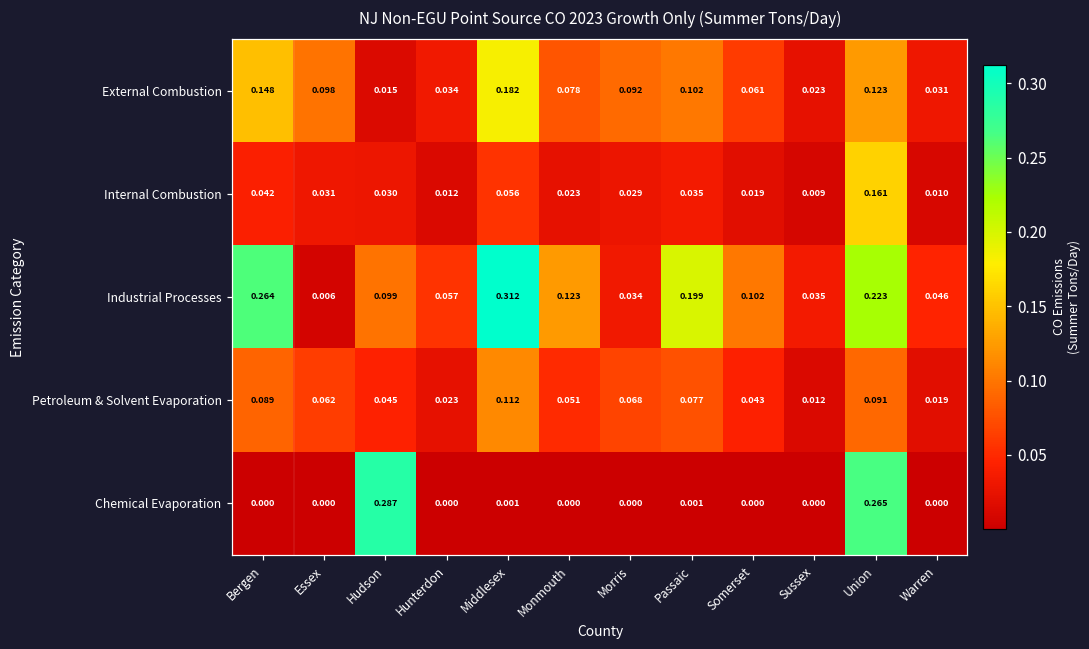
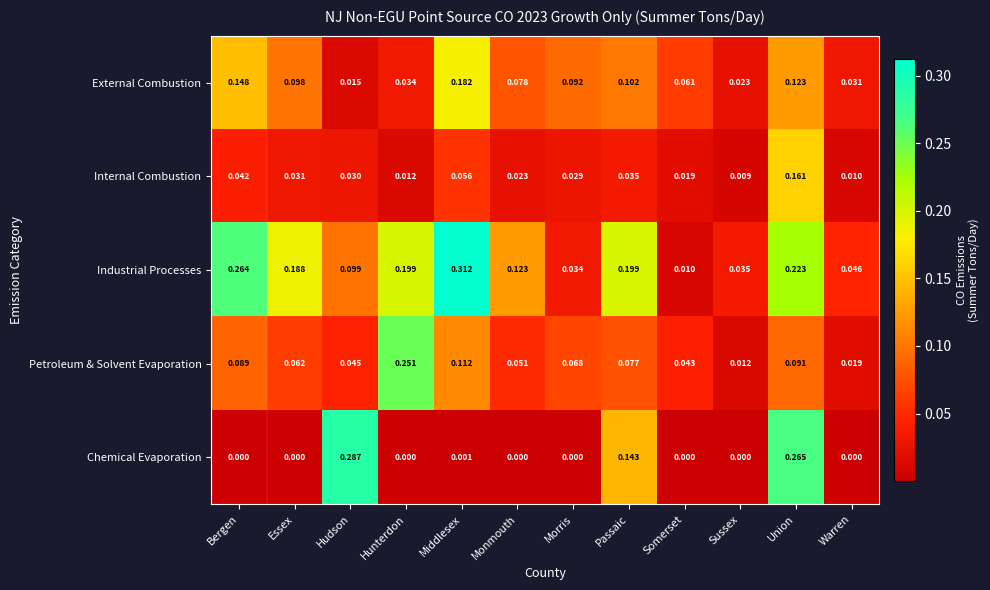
  {
    "External Combustion": {
      "Bergen": 0.148,
      "Essex": 0.098,
      "Hudson": 0.015,
      "Hunterdon": 0.034,
      "Middlesex": 0.182,
      "Monmouth": 0.078,
      "Morris": 0.092,
      "Passaic": 0.102,
      "Somerset": 0.061,
      "Sussex": 0.023,
      "Union": 0.123,
      "Warren": 0.031
    },
    "Internal Combustion": {
      "Bergen": 0.042,
      "Essex": 0.031,
      "Hudson": 0.030,
      "Hunterdon": 0.012,
      "Middlesex": 0.056,
      "Monmouth": 0.023,
      "Morris": 0.029,
      "Passaic": 0.035,
      "Somerset": 0.019,
      "Sussex": 0.009,
      "Union": 0.161,
      "Warren": 0.010
    },
    "Industrial Processes": {
      "Bergen": 0.264,
-     "Essex": 0.006,
+     "Essex": 0.188,
      "Hudson": 0.099,
-     "Hunterdon": 0.057,
+     "Hunterdon": 0.199,
      "Middlesex": 0.312,
      "Monmouth": 0.123,
      "Morris": 0.034,
      "Passaic": 0.199,
-     "Somerset": 0.102,
+     "Somerset": 0.010,
      "Sussex": 0.035,
      "Union": 0.223,
      "Warren": 0.046
    },
    "Petroleum & Solvent Evaporation": {
      "Bergen": 0.089,
      "Essex": 0.062,
      "Hudson": 0.045,
-     "Hunterdon": 0.023,
+     "Hunterdon": 0.251,
      "Middlesex": 0.112,
      "Monmouth": 0.051,
      "Morris": 0.068,
      "Passaic": 0.077,
      "Somerset": 0.043,
      "Sussex": 0.012,
      "Union": 0.091,
      "Warren": 0.019
    },
    "Chemical Evaporation": {
      "Bergen": 0.000,
      "Essex": 0.000,
      "Hudson": 0.287,
      "Hunterdon": 0.000,
      "Middlesex": 0.001,
      "Monmouth": 0.000,
      "Morris": 0.000,
-     "Passaic": 0.001,
+     "Passaic": 0.143,
      "Somerset": 0.000,
      "Sussex": 0.000,
      "Union": 0.265,
      "Warren": 0.000
    }
  }
